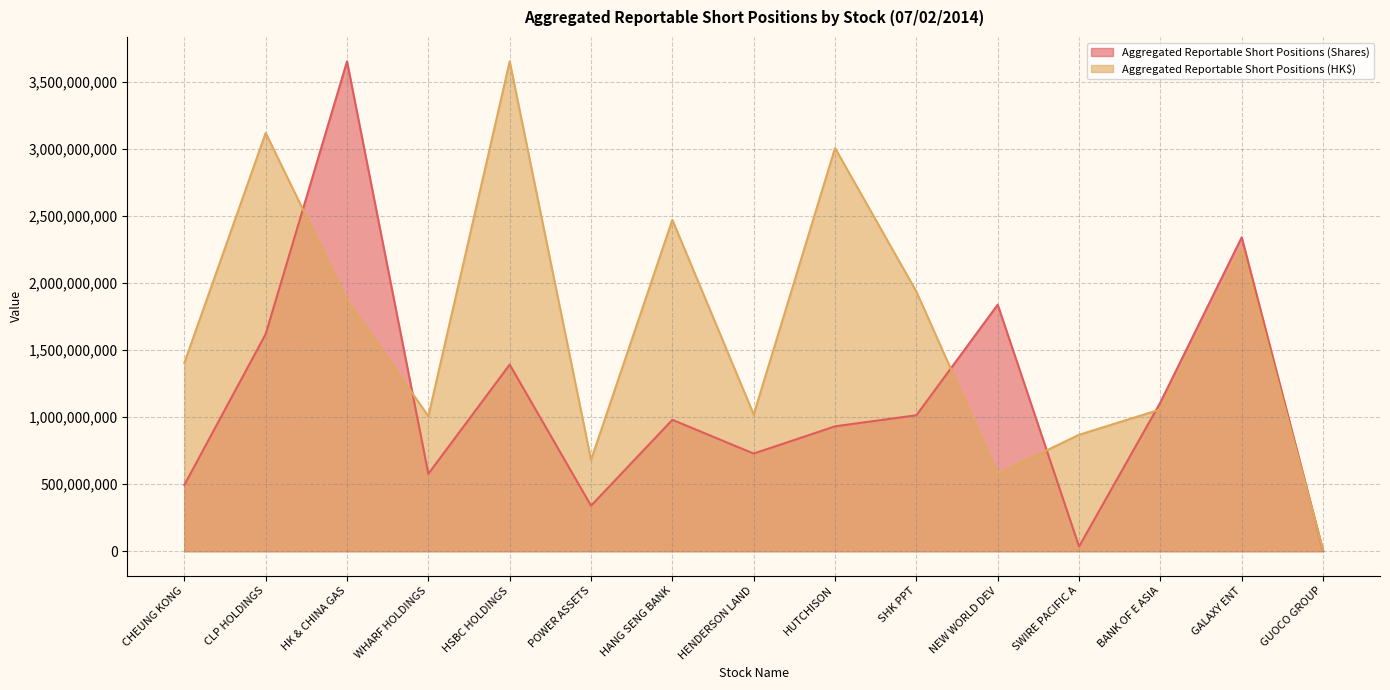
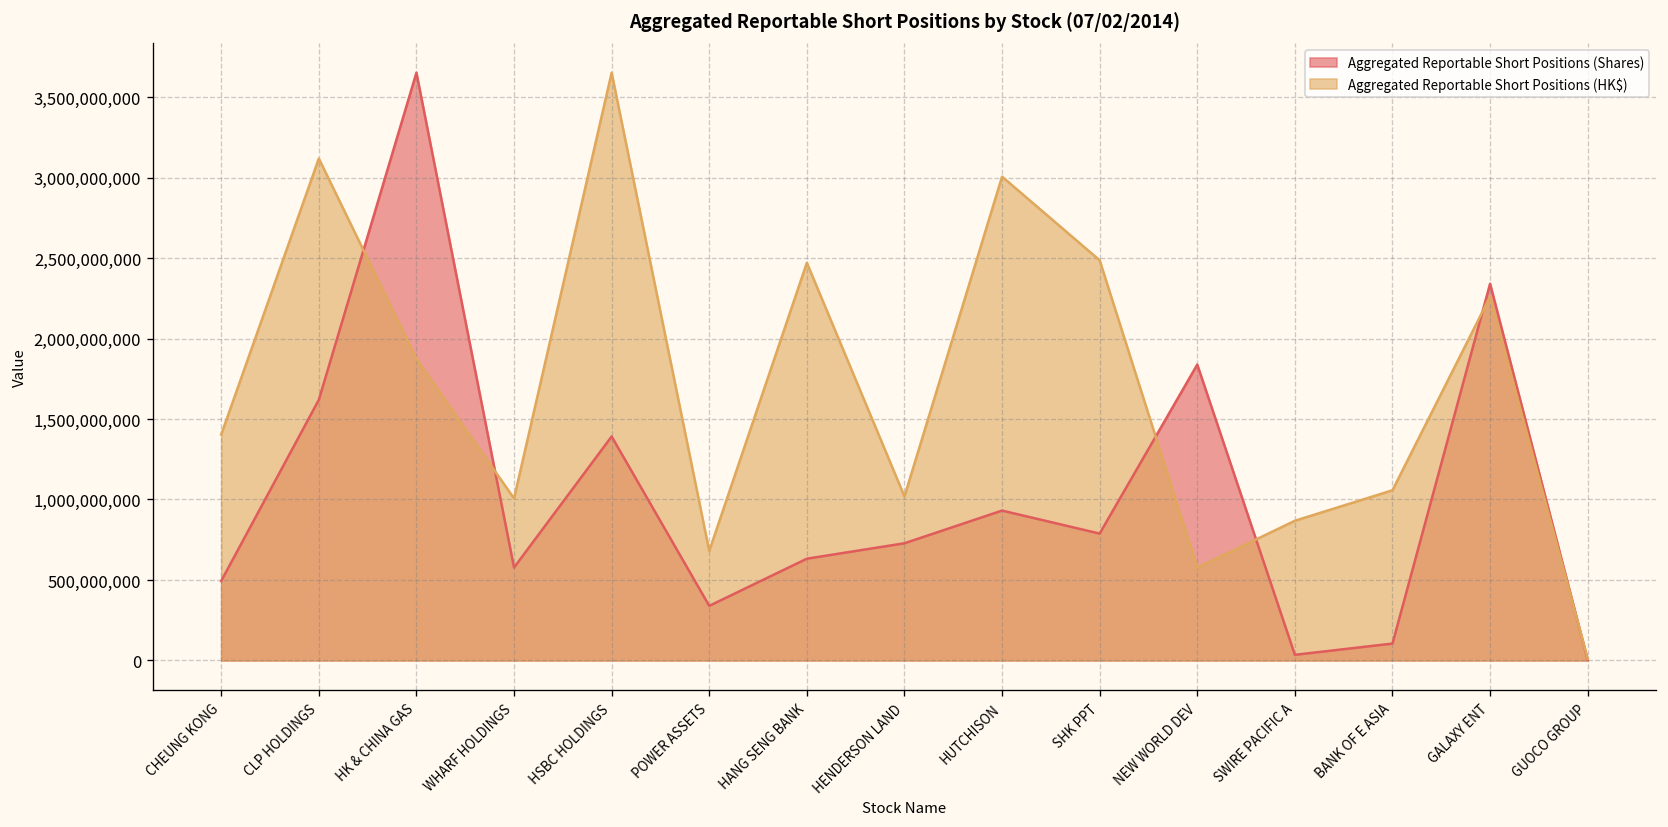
  {
    "Aggregated Reportable Short Positions (Shares)": {
      "CHEUNG KONG": "490,000,000",
      "CLP HOLDINGS": "1,620,000,000",
      "HK & CHINA GAS": "3,650,000,000",
      "WHARF HOLDINGS": "580,000,000",
      "HSBC HOLDINGS": "1,390,000,000",
      "POWER ASSETS": "340,000,000",
-     "HANG SENG BANK": "980,000,000",
+     "HANG SENG BANK": "630,000,000",
      "HENDERSON LAND": "730,000,000",
      "HUTCHISON": "930,000,000",
-     "SHK PPT": "1,010,000,000",
+     "SHK PPT": "790,000,000",
      "NEW WORLD DEV": "1,840,000,000",
      "SWIRE PACIFIC A": "40,000,000",
-     "BANK OF E ASIA": "1,110,000,000",
+     "BANK OF E ASIA": "100,000,000",
      "GALAXY ENT": "2,340,000,000"
    },
    "Aggregated Reportable Short Positions (HK$)": {
      "CHEUNG KONG": "1,400,000,000",
      "CLP HOLDINGS": "3,120,000,000",
      "HK & CHINA GAS": "1,870,000,000",
      "WHARF HOLDINGS": "1,010,000,000",
      "HSBC HOLDINGS": "3,650,000,000",
      "POWER ASSETS": "680,000,000",
      "HANG SENG BANK": "2,470,000,000",
      "HENDERSON LAND": "1,020,000,000",
      "HUTCHISON": "3,010,000,000",
-     "SHK PPT": "1,940,000,000",
+     "SHK PPT": "2,490,000,000",
      "NEW WORLD DEV": "580,000,000",
      "SWIRE PACIFIC A": "870,000,000",
      "BANK OF E ASIA": "1,060,000,000",
      "GALAXY ENT": "2,260,000,000"
    }
  }
